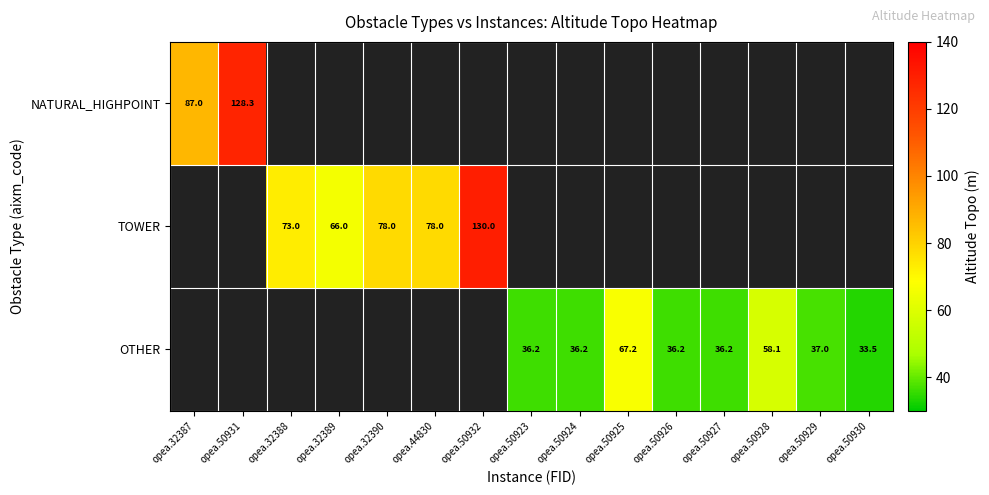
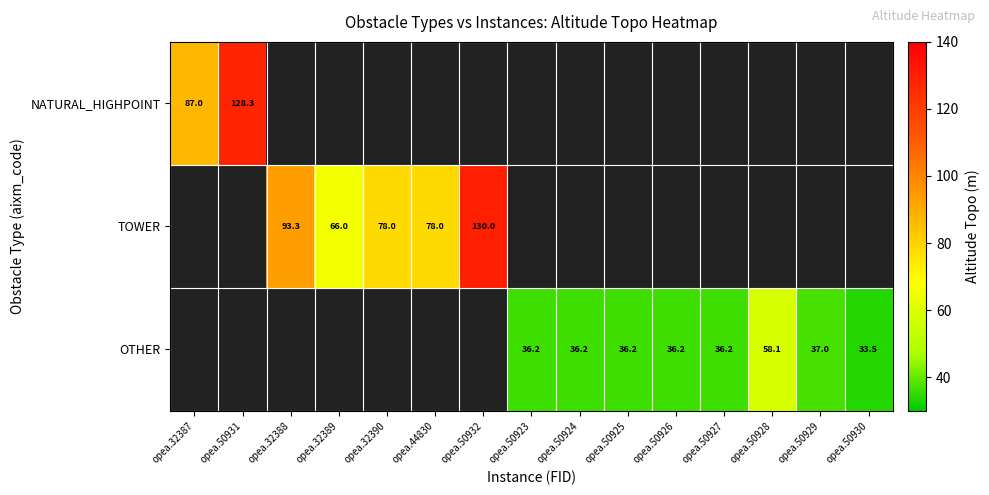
  {
    "NATURAL_HIGHPOINT": {
      "opea.32387": 87.0,
      "opea.50931": 128.3
    },
    "TOWER": {
-     "opea.32388": 73.0,
+     "opea.32388": 93.3,
      "opea.32389": 66.0,
      "opea.32390": 78.0,
      "opea.44830": 78.0,
      "opea.50932": 130.0
    },
    "OTHER": {
      "opea.50923": 36.2,
      "opea.50924": 36.2,
-     "opea.50925": 67.2,
+     "opea.50925": 36.2,
      "opea.50926": 36.2,
      "opea.50927": 36.2,
      "opea.50928": 58.1,
      "opea.50929": 37.0,
      "opea.50930": 33.5
    }
  }
